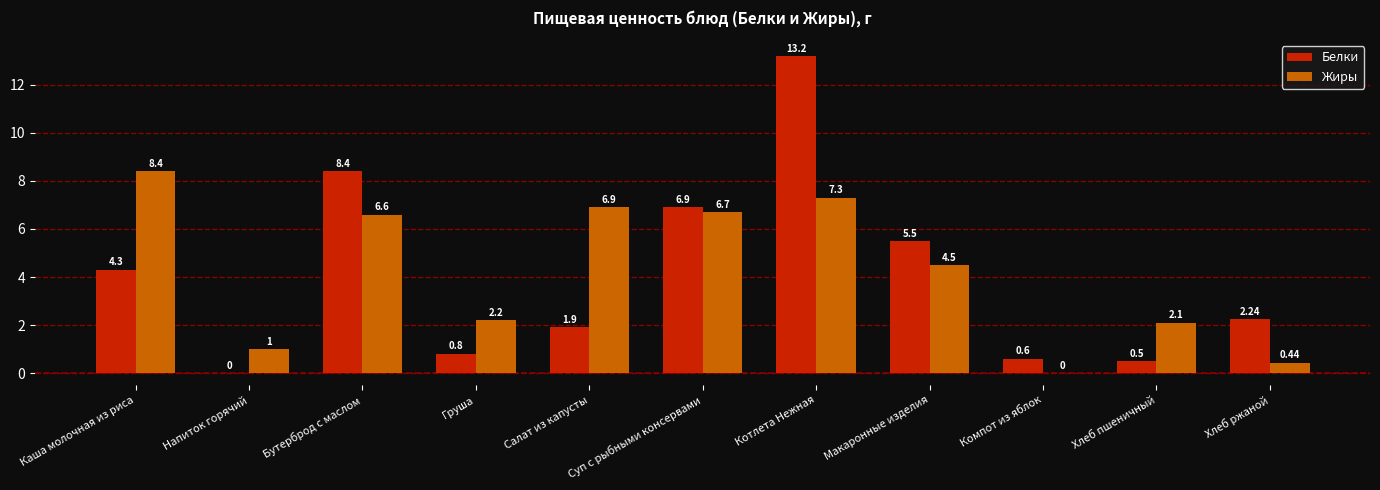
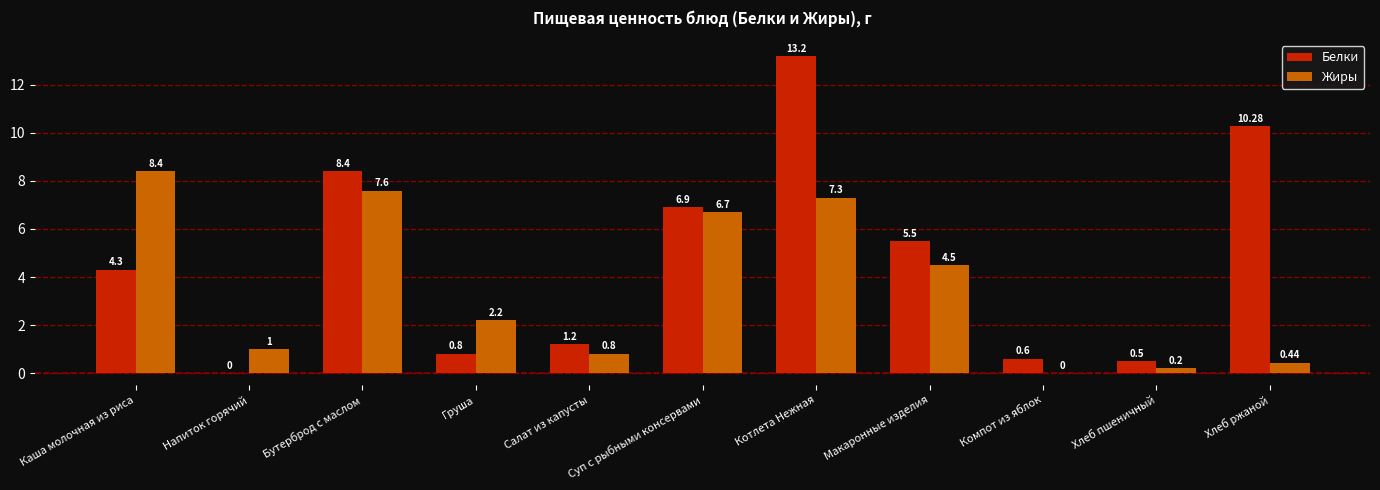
  {
    "Белки": {
      "Каша молочная из риса": 4.3,
      "Напиток горячий": 0,
      "Бутерброд с маслом": 8.4,
      "Груша": 0.8,
-     "Салат из капусты": 1.9,
+     "Салат из капусты": 1.2,
      "Суп с рыбными консервами": 6.9,
      "Котлета Нежная": 13.2,
      "Макаронные изделия": 5.5,
      "Компот из яблок": 0.6,
      "Хлеб пшеничный": 0.5,
-     "Хлеб ржаной": 2.24
+     "Хлеб ржаной": 10.28
    },
    "Жиры": {
      "Каша молочная из риса": 8.4,
      "Напиток горячий": 1,
-     "Бутерброд с маслом": 6.6,
+     "Бутерброд с маслом": 7.6,
      "Груша": 2.2,
-     "Салат из капусты": 6.9,
+     "Салат из капусты": 0.8,
      "Суп с рыбными консервами": 6.7,
      "Котлета Нежная": 7.3,
      "Макаронные изделия": 4.5,
      "Компот из яблок": 0,
-     "Хлеб пшеничный": 2.1,
+     "Хлеб пшеничный": 0.2,
      "Хлеб ржаной": 0.44
    }
  }
